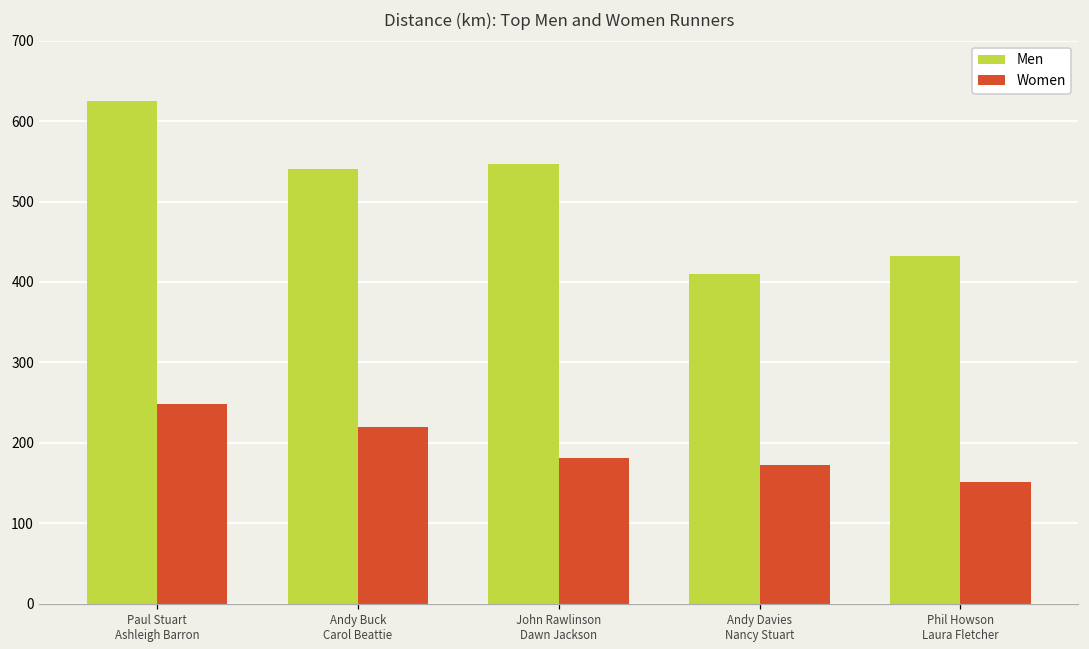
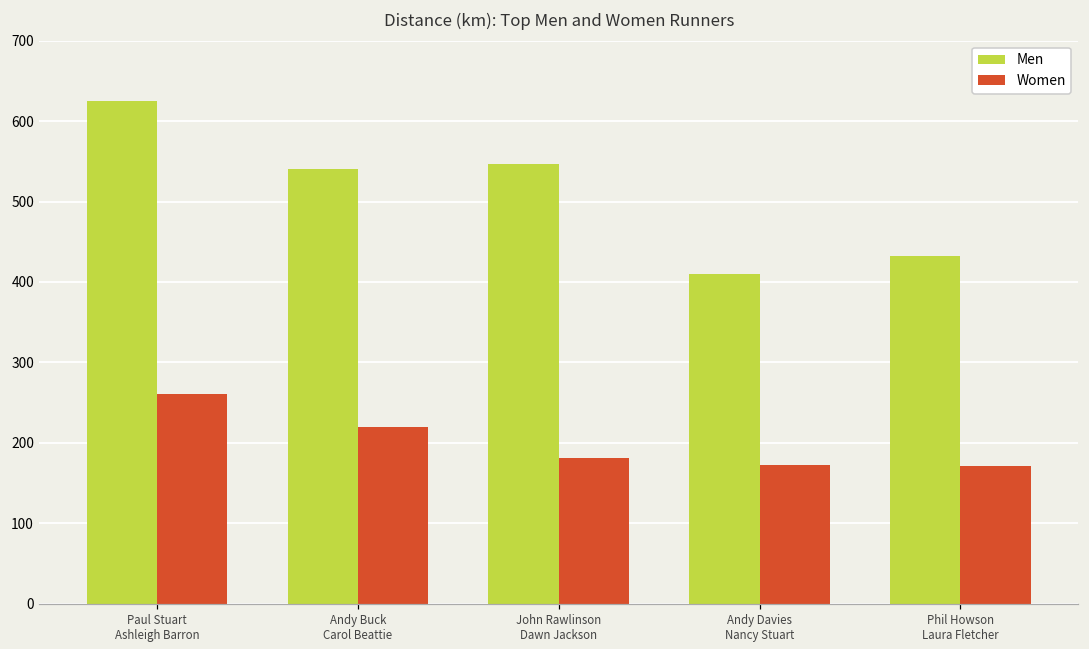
  {
    "Men": {
      "Paul Stuart Ashleigh Barron": 630,
      "Andy Buck Carol Beattie": 540,
      "John Rawlinson Dawn Jackson": 550,
      "Andy Davies Nancy Stuart": 410,
      "Phil Howson Laura Fletcher": 430
    },
    "Women": {
-     "Paul Stuart Ashleigh Barron": 250,
+     "Paul Stuart Ashleigh Barron": 260,
      "Andy Buck Carol Beattie": 220,
      "John Rawlinson Dawn Jackson": 180,
      "Andy Davies Nancy Stuart": 170,
-     "Phil Howson Laura Fletcher": 150
+     "Phil Howson Laura Fletcher": 170
    }
  }
